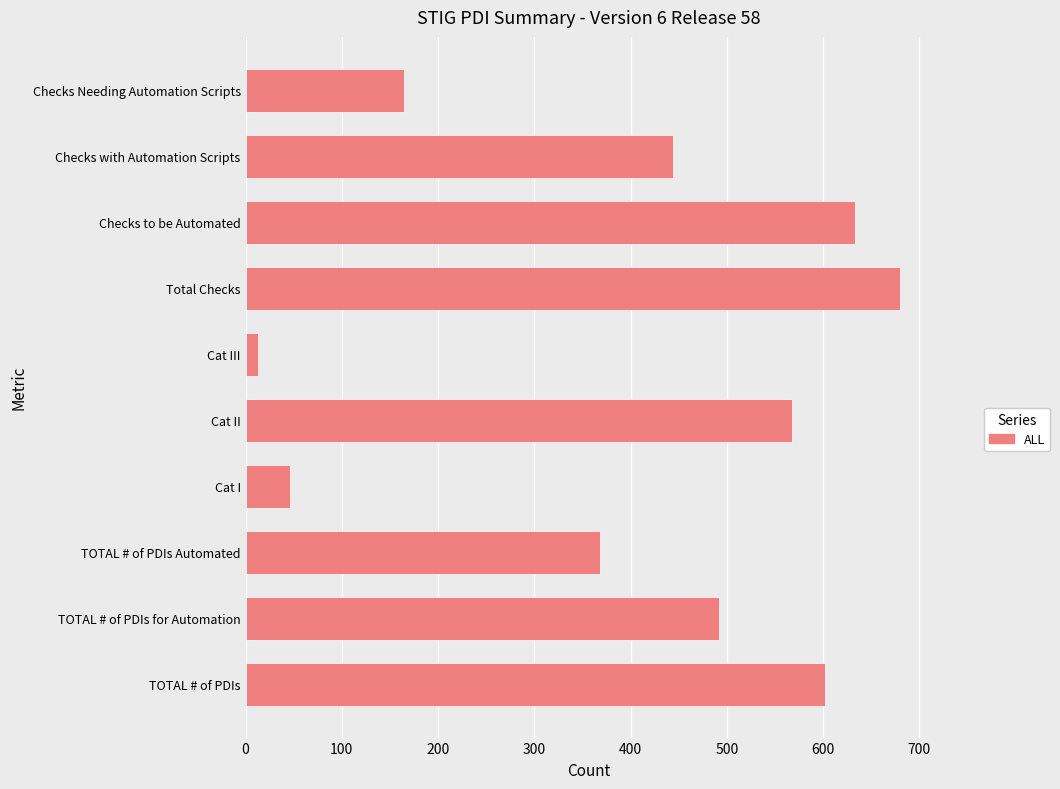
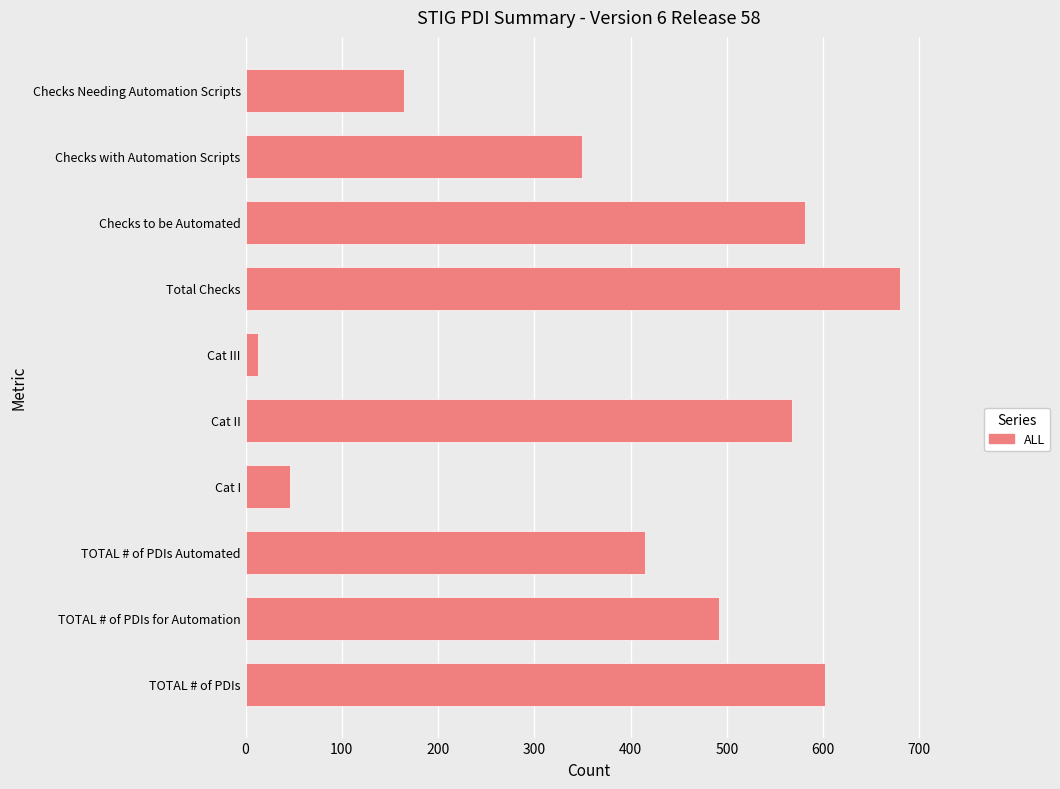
  {
    "Checks Needing Automation Scripts": 170,
-   "Checks with Automation Scripts": 440,
-   "Checks to be Automated": 630,
+   "Checks with Automation Scripts": 350,
+   "Checks to be Automated": 580,
    "Total Checks": 680,
    "Cat III": 10,
    "Cat II": 570,
    "Cat I": 50,
-   "TOTAL # of PDIs Automated": 370,
+   "TOTAL # of PDIs Automated": 420,
    "TOTAL # of PDIs for Automation": 490,
    "TOTAL # of PDIs": 600
  }
